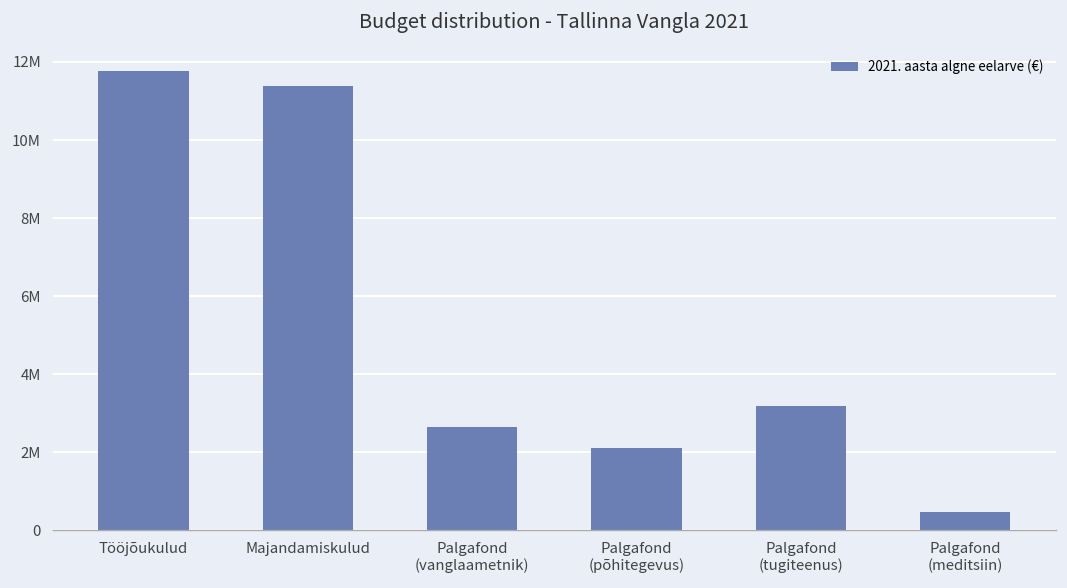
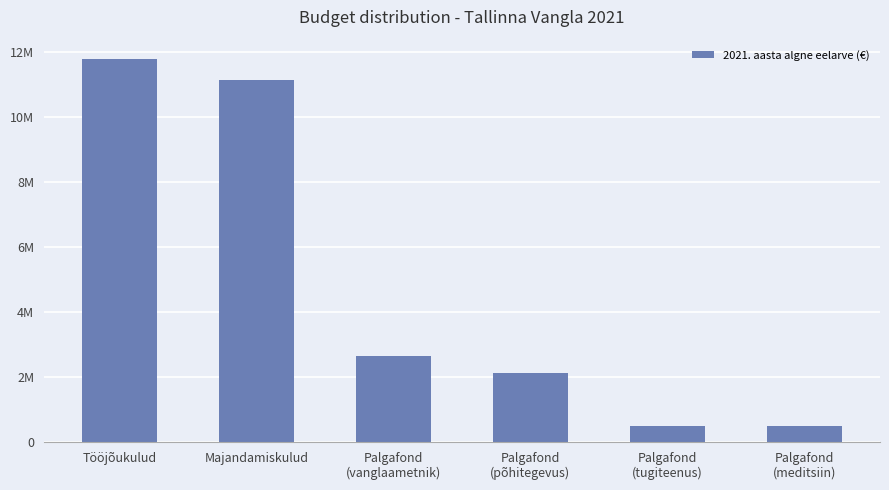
  {
    "Tööjõukulud": 11800000,
-   "Majandamiskulud": 11400000,
+   "Majandamiskulud": 11100000,
    "Palgafond (vanglaametnik)": 2700000,
    "Palgafond (põhitegevus)": 2100000,
-   "Palgafond (tugiteenus)": 3200000,
+   "Palgafond (tugiteenus)": 500000,
    "Palgafond (meditsiin)": 500000
  }
